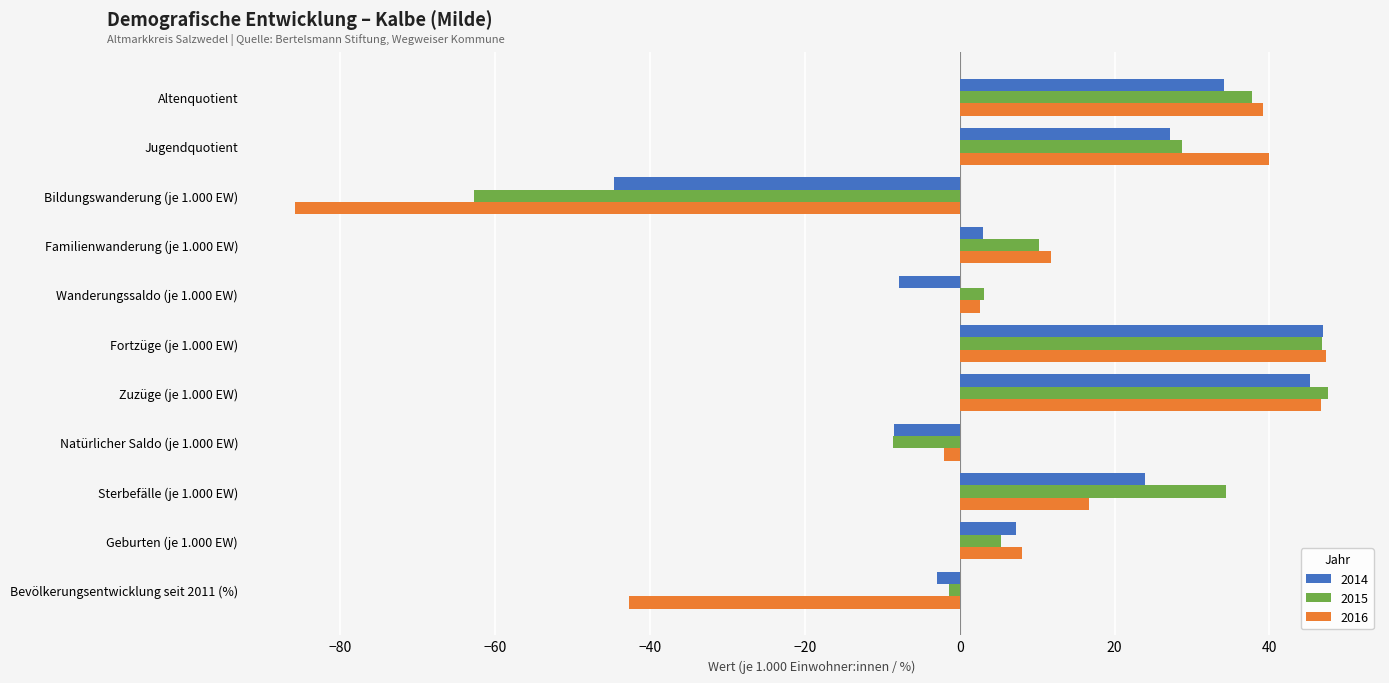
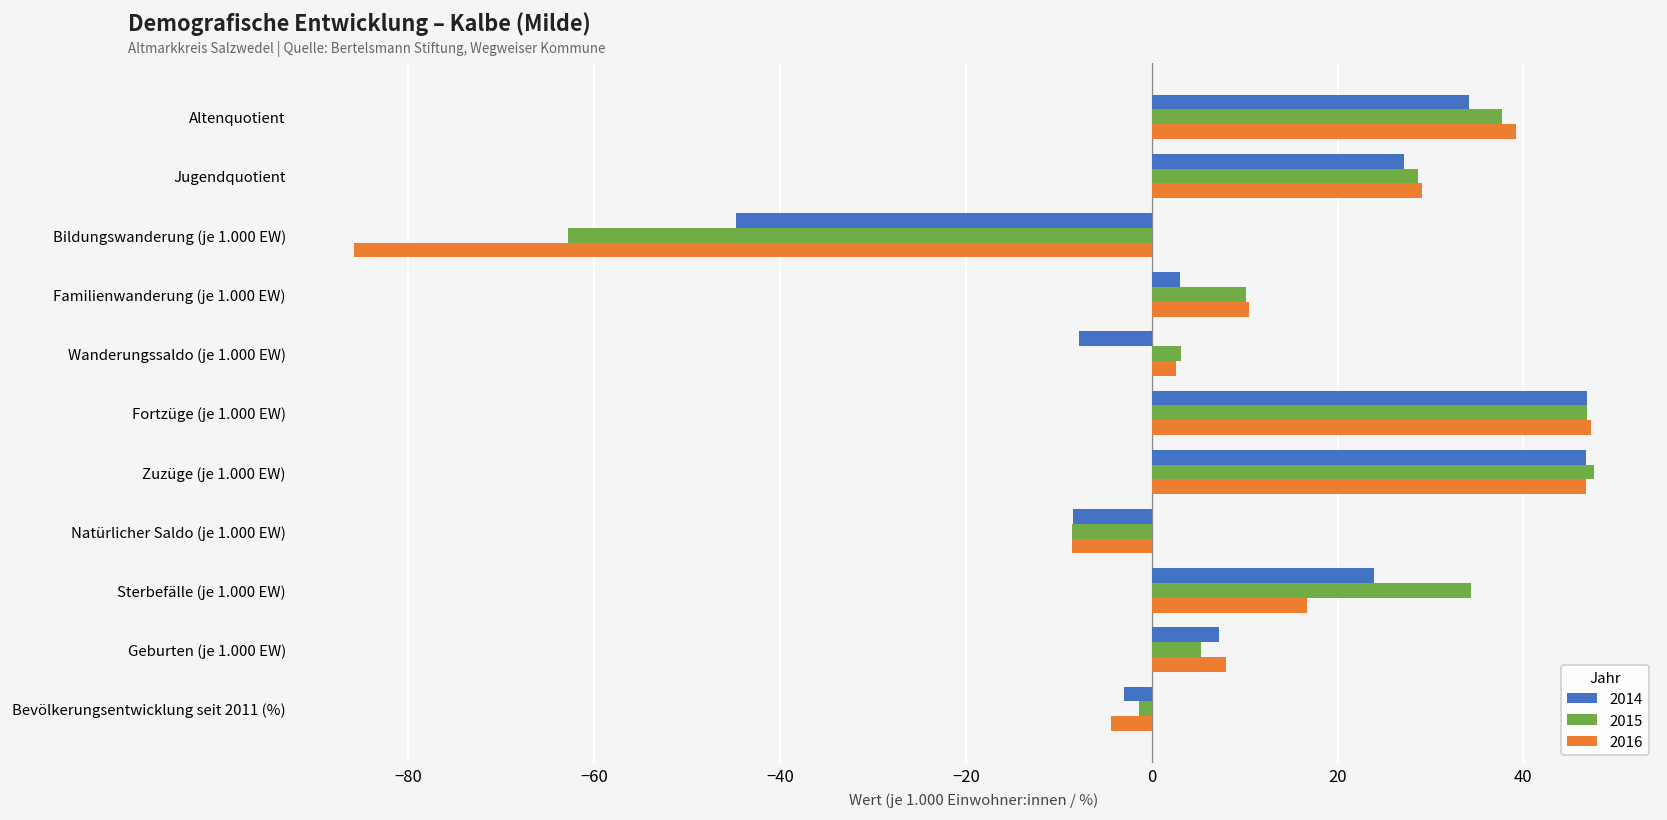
  {
    "2014": {
      "Altenquotient": 34,
      "Jugendquotient": 27,
      "Bildungswanderung (je 1.000 EW)": -45,
      "Familienwanderung (je 1.000 EW)": 3,
      "Wanderungssaldo (je 1.000 EW)": -8,
      "Fortzüge (je 1.000 EW)": 47,
-     "Zuzüge (je 1.000 EW)": 45,
+     "Zuzüge (je 1.000 EW)": 47,
      "Natürlicher Saldo (je 1.000 EW)": -9,
      "Sterbefälle (je 1.000 EW)": 24,
      "Geburten (je 1.000 EW)": 7,
      "Bevölkerungsentwicklung seit 2011 (%)": -3
    },
    "2015": {
      "Altenquotient": 38,
      "Jugendquotient": 29,
      "Bildungswanderung (je 1.000 EW)": -63,
      "Familienwanderung (je 1.000 EW)": 10,
      "Wanderungssaldo (je 1.000 EW)": 3,
      "Fortzüge (je 1.000 EW)": 47,
      "Zuzüge (je 1.000 EW)": 48,
      "Natürlicher Saldo (je 1.000 EW)": -9,
      "Sterbefälle (je 1.000 EW)": 34,
      "Geburten (je 1.000 EW)": 5,
      "Bevölkerungsentwicklung seit 2011 (%)": -1
    },
    "2016": {
      "Altenquotient": 39,
-     "Jugendquotient": 40,
+     "Jugendquotient": 29,
      "Bildungswanderung (je 1.000 EW)": -86,
-     "Familienwanderung (je 1.000 EW)": 12,
+     "Familienwanderung (je 1.000 EW)": 11,
      "Wanderungssaldo (je 1.000 EW)": 3,
      "Fortzüge (je 1.000 EW)": 47,
      "Zuzüge (je 1.000 EW)": 47,
-     "Natürlicher Saldo (je 1.000 EW)": -2,
+     "Natürlicher Saldo (je 1.000 EW)": -9,
      "Sterbefälle (je 1.000 EW)": 17,
      "Geburten (je 1.000 EW)": 8,
-     "Bevölkerungsentwicklung seit 2011 (%)": -43
+     "Bevölkerungsentwicklung seit 2011 (%)": -4
    }
  }
